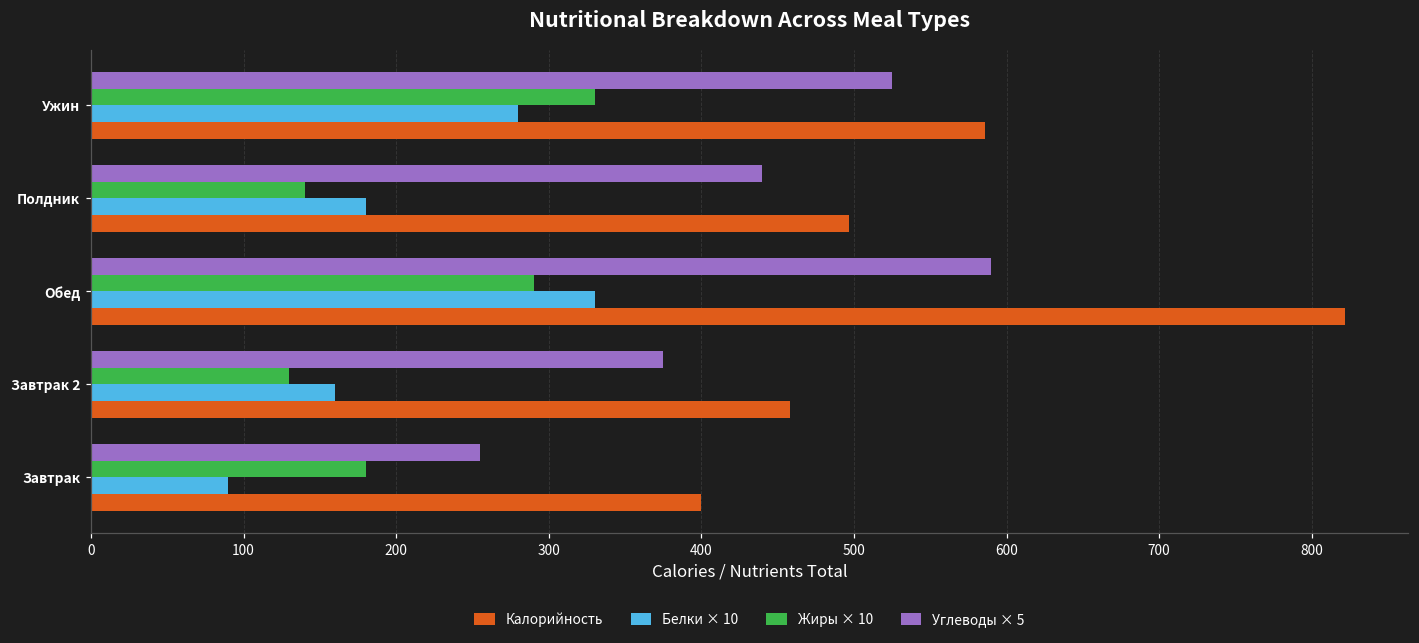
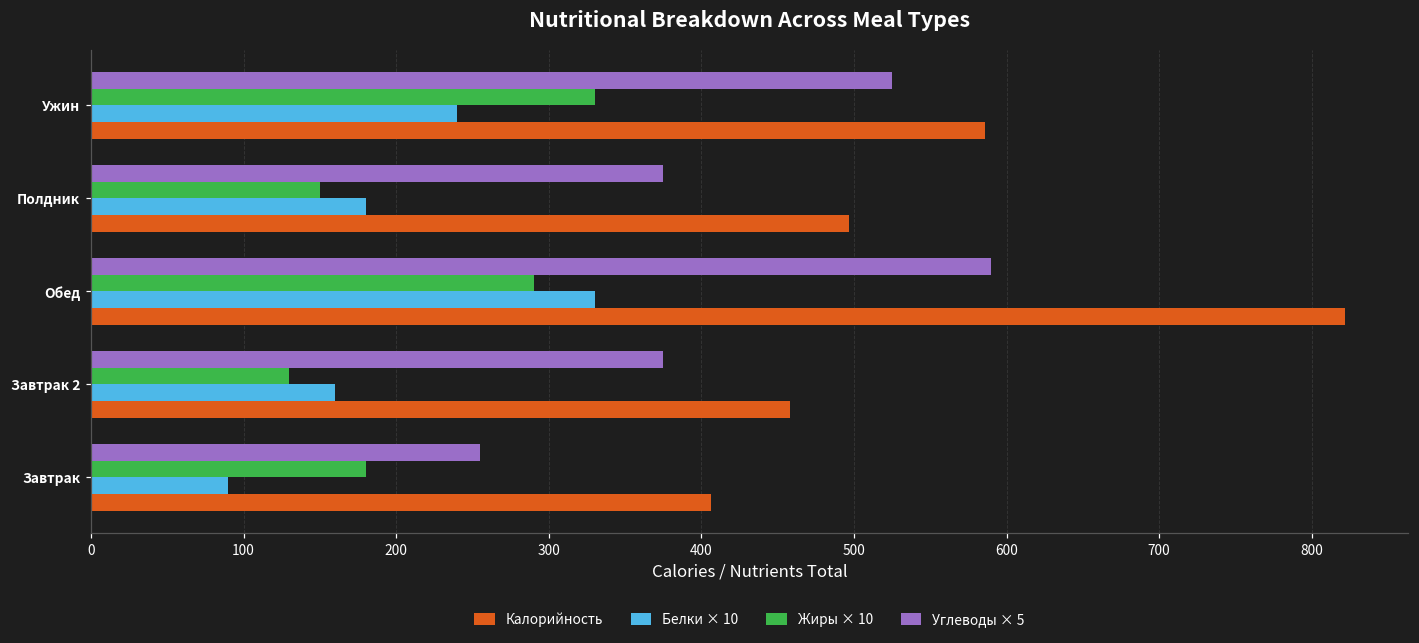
  {
    "Калорийность": {
      "Ужин": 586,
      "Полдник": 497,
      "Обед": 822,
      "Завтрак 2": 458,
-     "Завтрак": 400
+     "Завтрак": 406
    },
    "Белки × 10": {
-     "Ужин": 280,
+     "Ужин": 240,
      "Полдник": 180,
      "Обед": 330,
      "Завтрак 2": 160,
      "Завтрак": 90
    },
    "Жиры × 10": {
      "Ужин": 330,
-     "Полдник": 140,
+     "Полдник": 150,
      "Обед": 290,
      "Завтрак 2": 130,
      "Завтрак": 180
    },
    "Углеводы × 5": {
      "Ужин": 525,
-     "Полдник": 440,
+     "Полдник": 375,
      "Обед": 590,
      "Завтрак 2": 375,
      "Завтрак": 255
    }
  }
